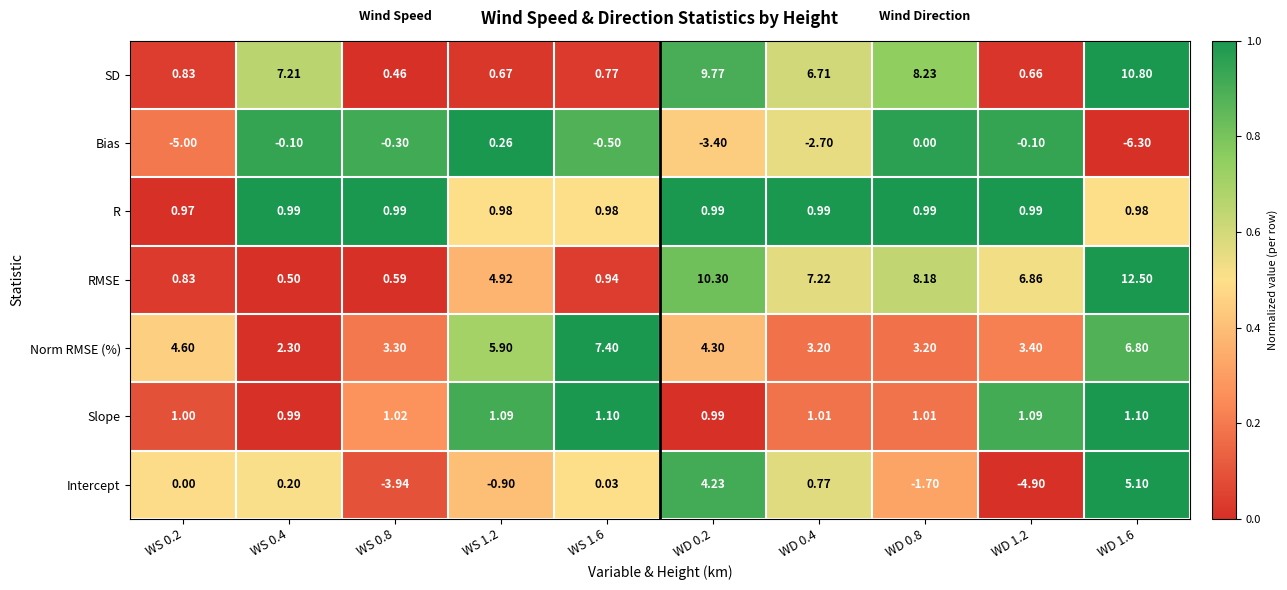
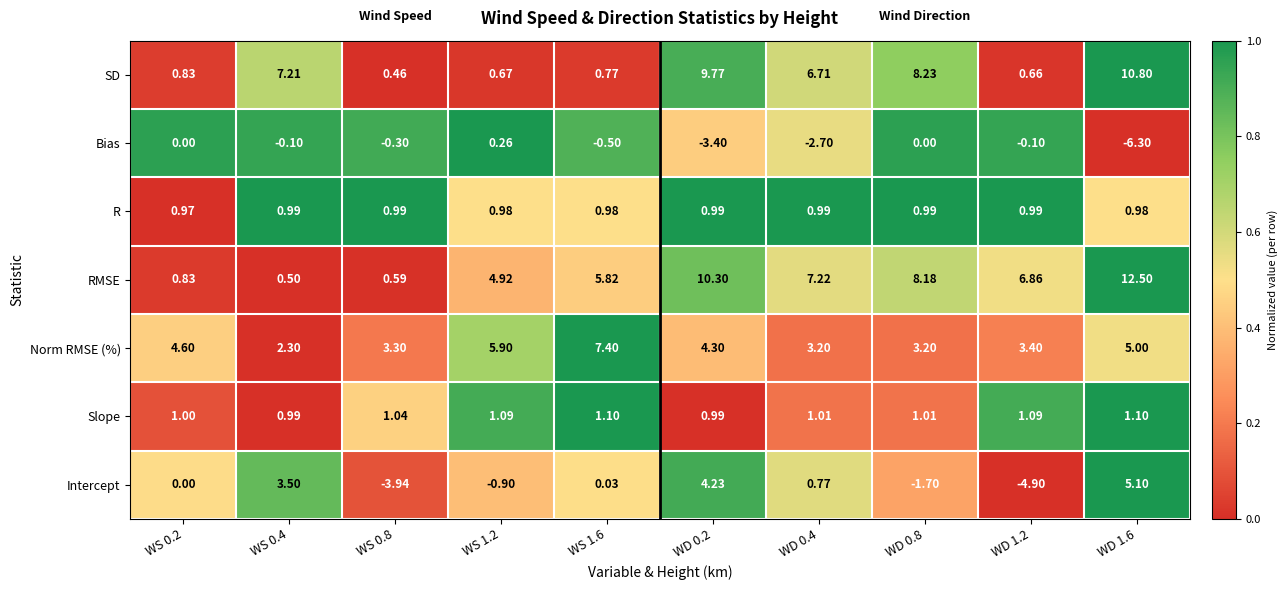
  {
    "SD": {
      "WS 0.2": 0.83,
      "WS 0.4": 7.21,
      "WS 0.8": 0.46,
      "WS 1.2": 0.67,
      "WS 1.6": 0.77,
      "WD 0.2": 9.77,
      "WD 0.4": 6.71,
      "WD 0.8": 8.23,
      "WD 1.2": 0.66,
      "WD 1.6": 10.80
    },
    "Bias": {
-     "WS 0.2": -5.00,
+     "WS 0.2": 0.00,
      "WS 0.4": -0.10,
      "WS 0.8": -0.30,
      "WS 1.2": 0.26,
      "WS 1.6": -0.50,
      "WD 0.2": -3.40,
      "WD 0.4": -2.70,
      "WD 0.8": 0.00,
      "WD 1.2": -0.10,
      "WD 1.6": -6.30
    },
    "R": {
      "WS 0.2": 0.97,
      "WS 0.4": 0.99,
      "WS 0.8": 0.99,
      "WS 1.2": 0.98,
      "WS 1.6": 0.98,
      "WD 0.2": 0.99,
      "WD 0.4": 0.99,
      "WD 0.8": 0.99,
      "WD 1.2": 0.99,
      "WD 1.6": 0.98
    },
    "RMSE": {
      "WS 0.2": 0.83,
      "WS 0.4": 0.50,
      "WS 0.8": 0.59,
      "WS 1.2": 4.92,
-     "WS 1.6": 0.94,
+     "WS 1.6": 5.82,
      "WD 0.2": 10.30,
      "WD 0.4": 7.22,
      "WD 0.8": 8.18,
      "WD 1.2": 6.86,
      "WD 1.6": 12.50
    },
    "Norm RMSE (%)": {
      "WS 0.2": 4.60,
      "WS 0.4": 2.30,
      "WS 0.8": 3.30,
      "WS 1.2": 5.90,
      "WS 1.6": 7.40,
      "WD 0.2": 4.30,
      "WD 0.4": 3.20,
      "WD 0.8": 3.20,
      "WD 1.2": 3.40,
-     "WD 1.6": 6.80
+     "WD 1.6": 5.00
    },
    "Slope": {
      "WS 0.2": 1.00,
      "WS 0.4": 0.99,
-     "WS 0.8": 1.02,
+     "WS 0.8": 1.04,
      "WS 1.2": 1.09,
      "WS 1.6": 1.10,
      "WD 0.2": 0.99,
      "WD 0.4": 1.01,
      "WD 0.8": 1.01,
      "WD 1.2": 1.09,
      "WD 1.6": 1.10
    },
    "Intercept": {
      "WS 0.2": 0.00,
-     "WS 0.4": 0.20,
+     "WS 0.4": 3.50,
      "WS 0.8": -3.94,
      "WS 1.2": -0.90,
      "WS 1.6": 0.03,
      "WD 0.2": 4.23,
      "WD 0.4": 0.77,
      "WD 0.8": -1.70,
      "WD 1.2": -4.90,
      "WD 1.6": 5.10
    }
  }
